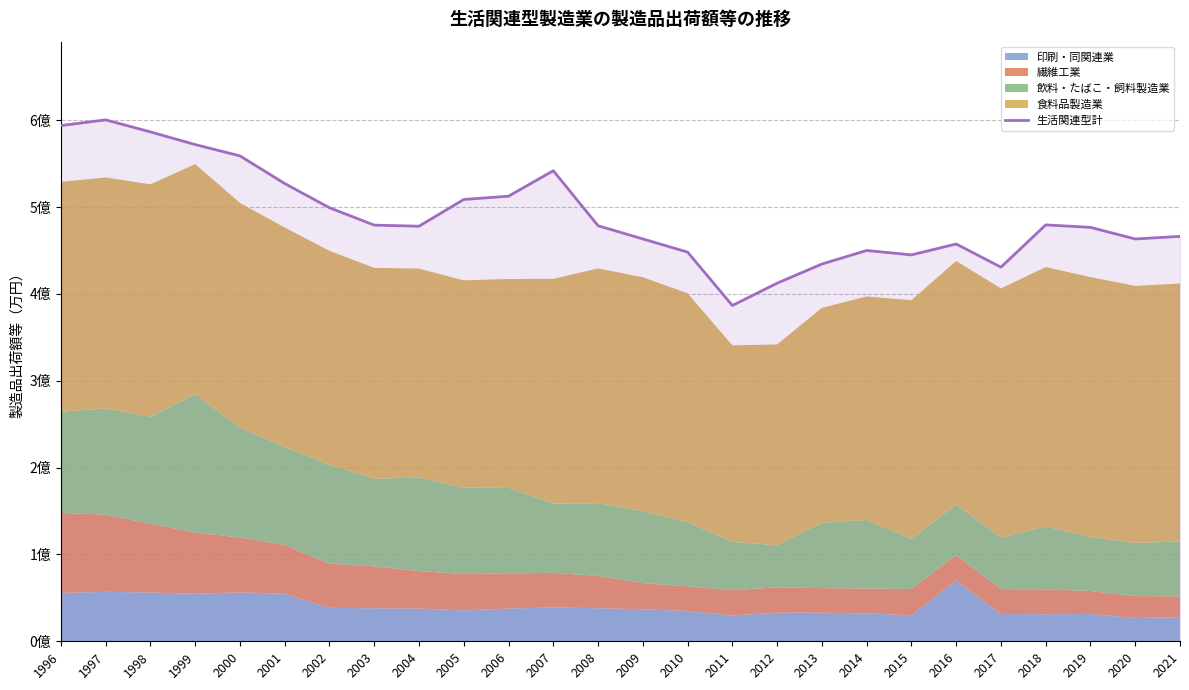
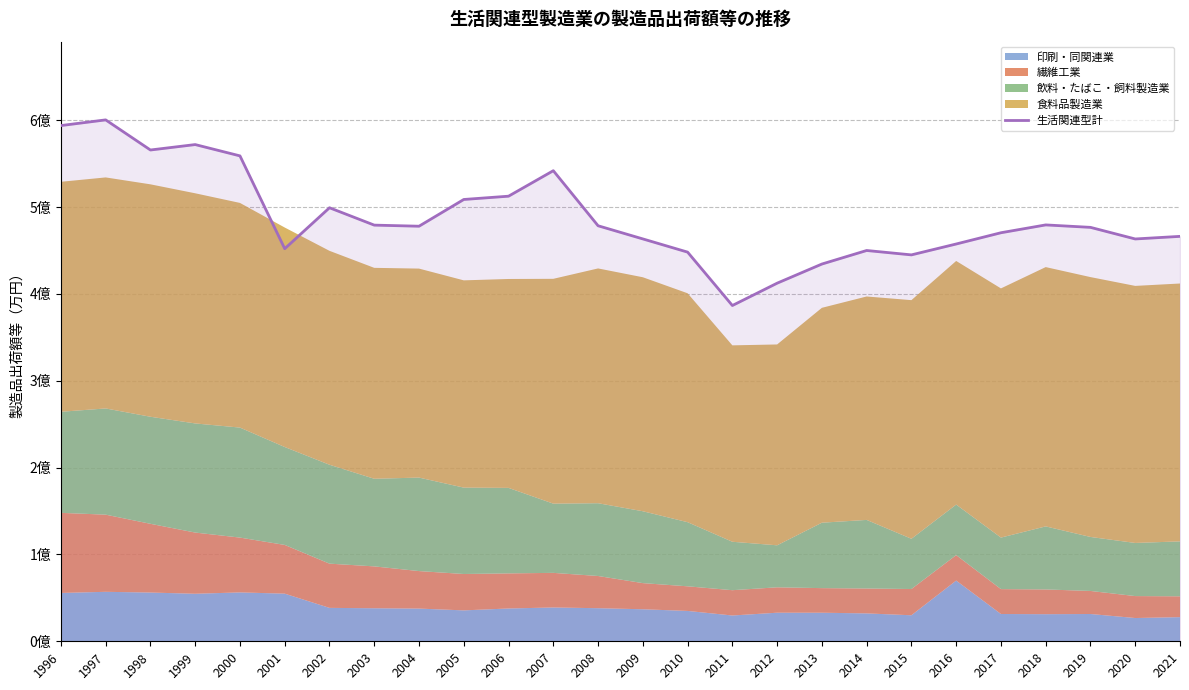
  {
    "生活関連型計": {
      "1996": "5.9億",
      "1997": "6.0億",
-     "1998": "5.9億",
+     "1998": "5.7億",
      "1999": "5.7億",
      "2000": "5.6億",
-     "2001": "5.3億",
+     "2001": "4.5億",
      "2002": "5.0億",
      "2003": "4.8億",
      "2004": "4.8億",
      "2005": "5.1億",
      "2006": "5.1億",
      "2007": "5.4億",
      "2008": "4.8億",
      "2009": "4.6億",
      "2010": "4.5億",
      "2011": "3.9億",
      "2012": "4.1億",
      "2013": "4.3億",
      "2014": "4.5億",
      "2015": "4.4億",
      "2016": "4.6億",
-     "2017": "4.3億",
+     "2017": "4.7億",
      "2018": "4.8億",
      "2019": "4.8億",
      "2020": "4.6億",
      "2021": "4.7億"
    },
    "印刷・同関連業": {
      "1996": "0.6億",
      "1997": "0.6億",
      "1998": "0.6億",
      "1999": "0.5億",
      "2000": "0.6億",
      "2001": "0.5億",
      "2002": "0.4億",
      "2003": "0.4億",
      "2004": "0.4億",
      "2005": "0.4億",
      "2006": "0.4億",
      "2007": "0.4億",
      "2008": "0.4億",
      "2009": "0.4億",
      "2010": "0.3億",
      "2011": "0.3億",
      "2012": "0.3億",
      "2013": "0.3億",
      "2014": "0.3億",
      "2015": "0.3億",
      "2016": "0.7億",
      "2017": "0.3億",
      "2018": "0.3億",
      "2019": "0.3億",
      "2020": "0.3億",
      "2021": "0.3億"
    },
    "飲料・たばこ・飼料製造業": {
      "1996": "1.2億",
      "1997": "1.2億",
      "1998": "1.2億",
-     "1999": "1.6億",
+     "1999": "1.3億",
      "2000": "1.3億",
      "2001": "1.1億",
      "2002": "1.1億",
      "2003": "1.0億",
      "2004": "1.1億",
      "2005": "1.0億",
      "2006": "1.0億",
      "2007": "0.8億",
      "2008": "0.8億",
      "2009": "0.8億",
      "2010": "0.7億",
      "2011": "0.6億",
      "2012": "0.5億",
      "2013": "0.8億",
      "2014": "0.8億",
      "2015": "0.6億",
      "2016": "0.6億",
      "2017": "0.6億",
      "2018": "0.7億",
      "2019": "0.6億",
      "2020": "0.6億",
      "2021": "0.6億"
    }
  }
